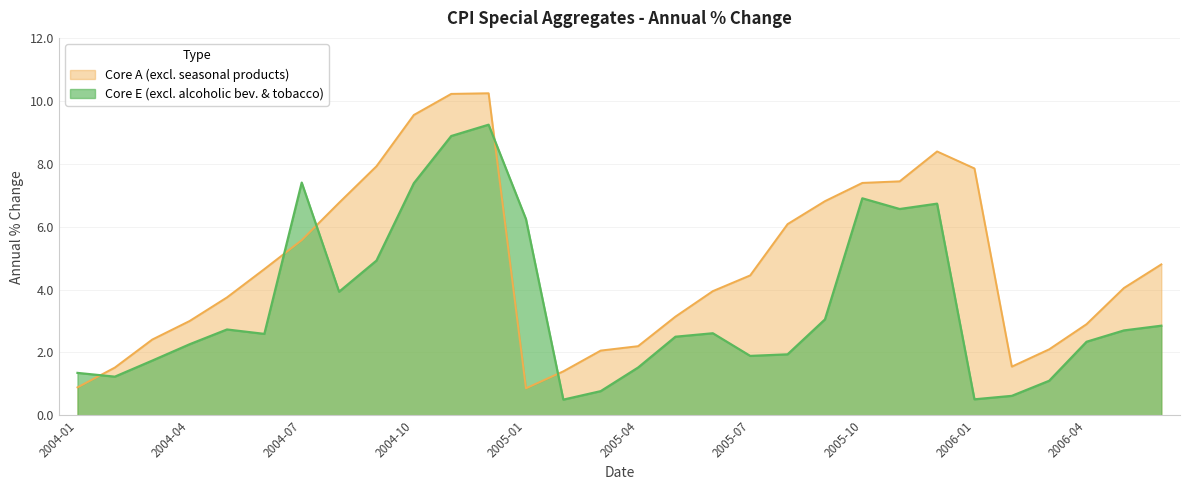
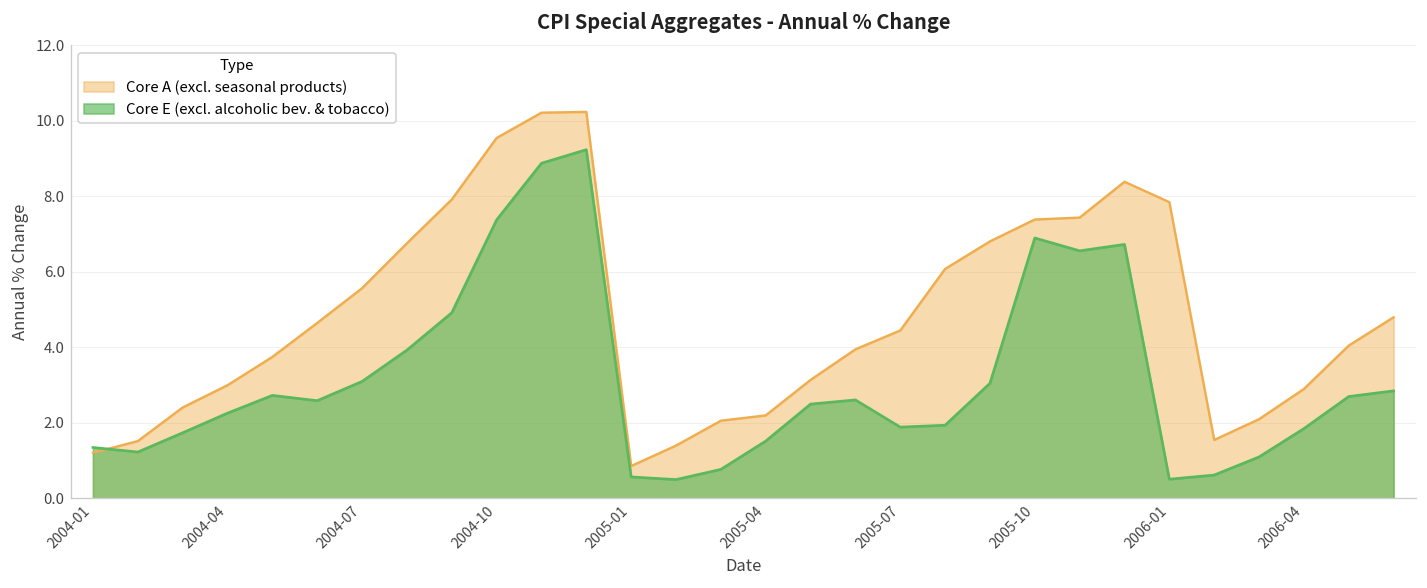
  {
    "Core A (excl. seasonal products)": {
-     "2004-01": 0.9,
+     "2004-01": 1.2,
      "2004-04": 3.0,
      "2004-07": 5.6,
      "2004-10": 9.6,
      "2005-01": 0.9,
      "2005-04": 2.2,
      "2005-07": 4.5,
      "2005-10": 7.4,
      "2006-01": 7.9,
      "2006-04": 2.9
    },
    "Core E (excl. alcoholic bev. & tobacco)": {
      "2004-01": 1.4,
      "2004-04": 2.3,
-     "2004-07": 7.4,
+     "2004-07": 3.1,
      "2004-10": 7.4,
-     "2005-01": 6.2,
+     "2005-01": 0.6,
      "2005-04": 1.5,
      "2005-07": 1.9,
      "2005-10": 6.9,
      "2006-01": 0.5,
-     "2006-04": 2.3
+     "2006-04": 1.9
    }
  }
